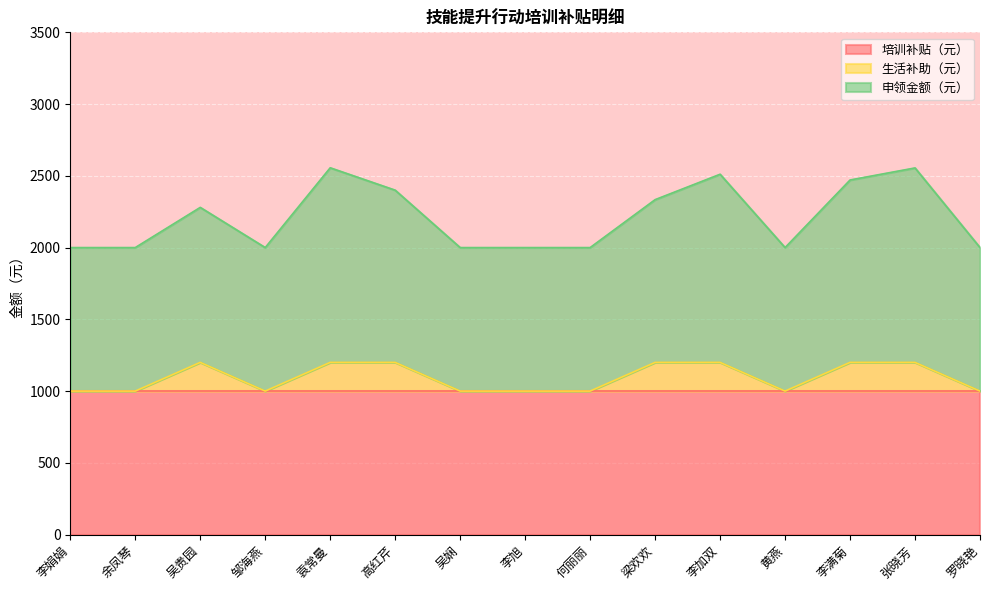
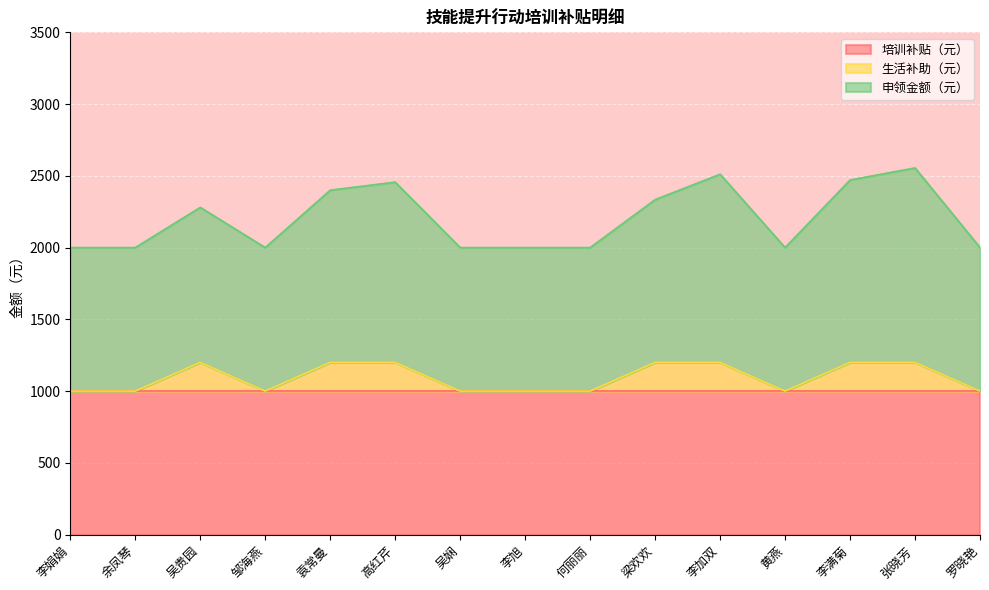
  {
    "培训补贴（元）": {
      "吴贵园": 1000,
      "袁常曼": 1000,
      "高红芹": 1000,
      "梁欢欢": 1000,
      "李加双": 1000,
      "李满菊": 1000,
      "张晓芳": 1000
    },
    "生活补助（元）": {
      "吴贵园": 1200,
      "袁常曼": 1200,
      "高红芹": 1200,
      "梁欢欢": 1200,
      "李加双": 1200,
      "李满菊": 1200,
      "张晓芳": 1200
    },
    "申领金额（元）": {
      "李娟娟": 1000,
      "余凤琴": 1000,
      "吴贵园": 1080,
      "邹海燕": 1000,
-     "袁常曼": 1360,
-     "高红芹": 1200,
+     "袁常曼": 1200,
+     "高红芹": 1260,
      "吴娴": 1000,
      "李旭": 1000,
      "何丽丽": 1000,
      "梁欢欢": 1130,
      "李加双": 1310,
      "黄燕": 1000,
      "李满菊": 1270,
      "张晓芳": 1360,
      "罗晓艳": 1000
    }
  }
